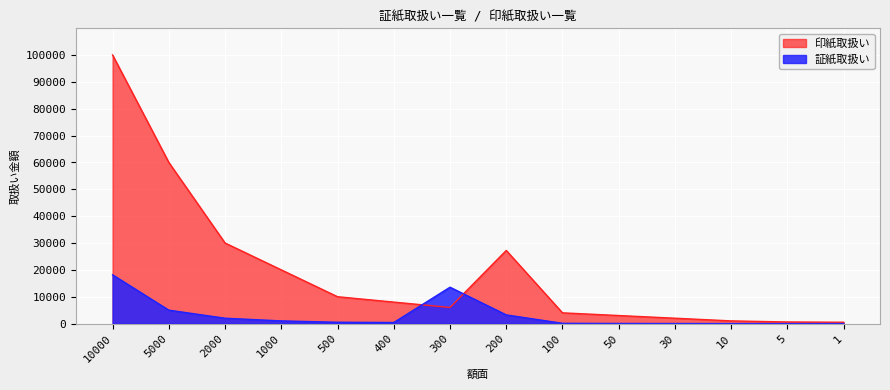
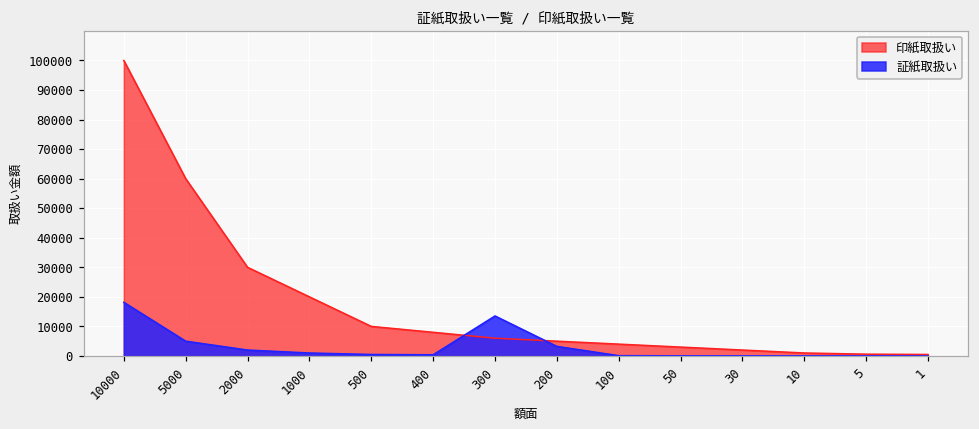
  {
    "印紙取扱い": {
      "10000": 100000,
      "5000": 60000,
      "2000": 30000,
      "1000": 20000,
      "500": 10000,
      "400": 8000,
      "300": 6000,
-     "200": 27000,
+     "200": 5000,
      "100": 4000,
      "50": 3000,
      "30": 2000,
      "10": 1000
    },
    "証紙取扱い": {
      "10000": 18000,
      "5000": 5000,
      "2000": 2000,
      "1000": 1000,
      "500": 1000,
      "400": 0,
      "300": 14000,
      "200": 3000,
      "100": 0,
      "50": 0,
      "30": 0,
      "10": 0
    }
  }
